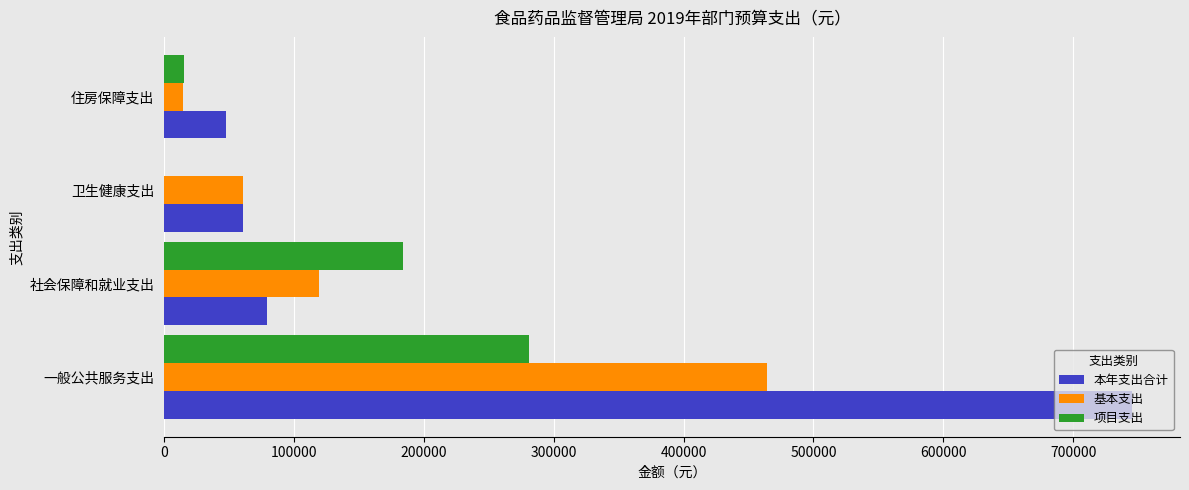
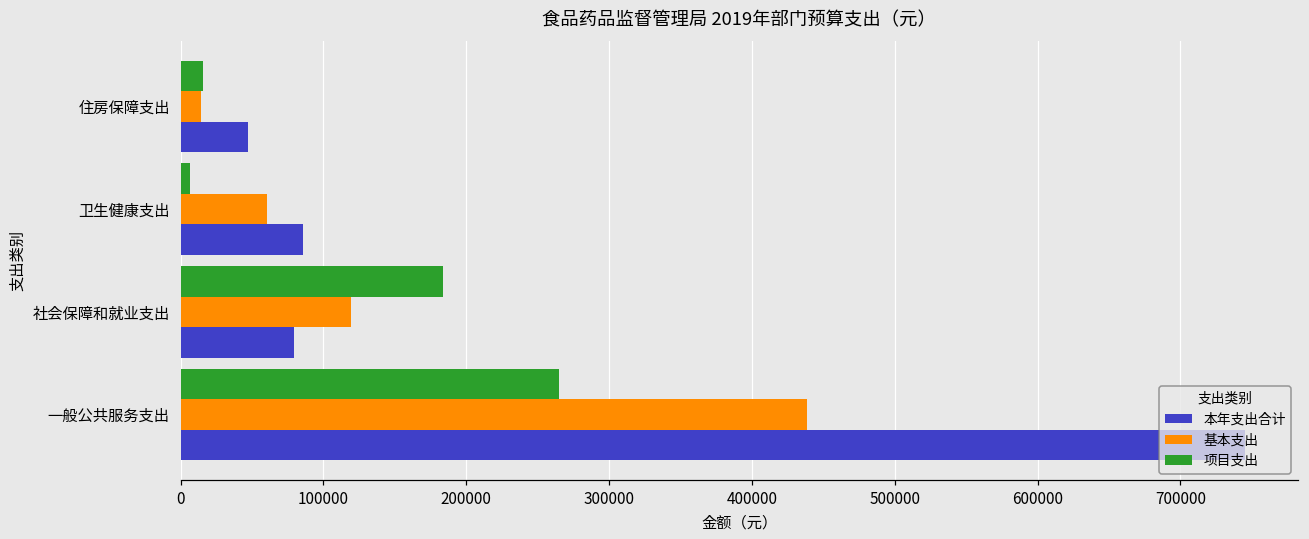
  {
    "本年支出合计": {
      "住房保障支出": 48000,
-     "卫生健康支出": 60000,
+     "卫生健康支出": 86000,
      "社会保障和就业支出": 79000
    },
    "基本支出": {
      "住房保障支出": 14000,
      "卫生健康支出": 60000,
      "社会保障和就业支出": 119000,
-     "一般公共服务支出": 464000
+     "一般公共服务支出": 439000
    },
    "项目支出": {
      "住房保障支出": 15000,
-     "卫生健康支出": 0,
+     "卫生健康支出": 7000,
      "社会保障和就业支出": 184000,
-     "一般公共服务支出": 281000
+     "一般公共服务支出": 265000
    }
  }
